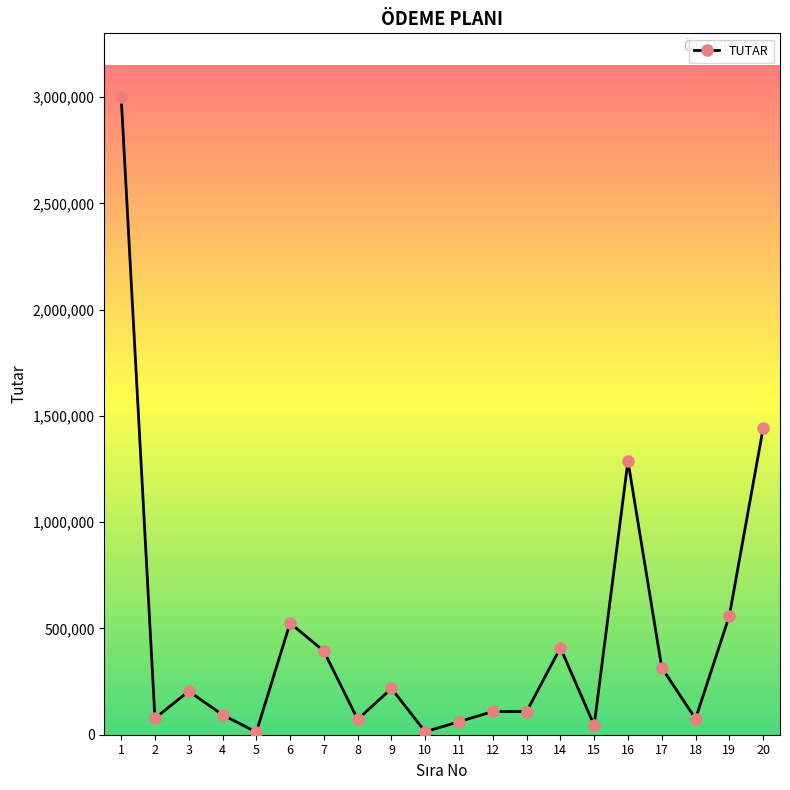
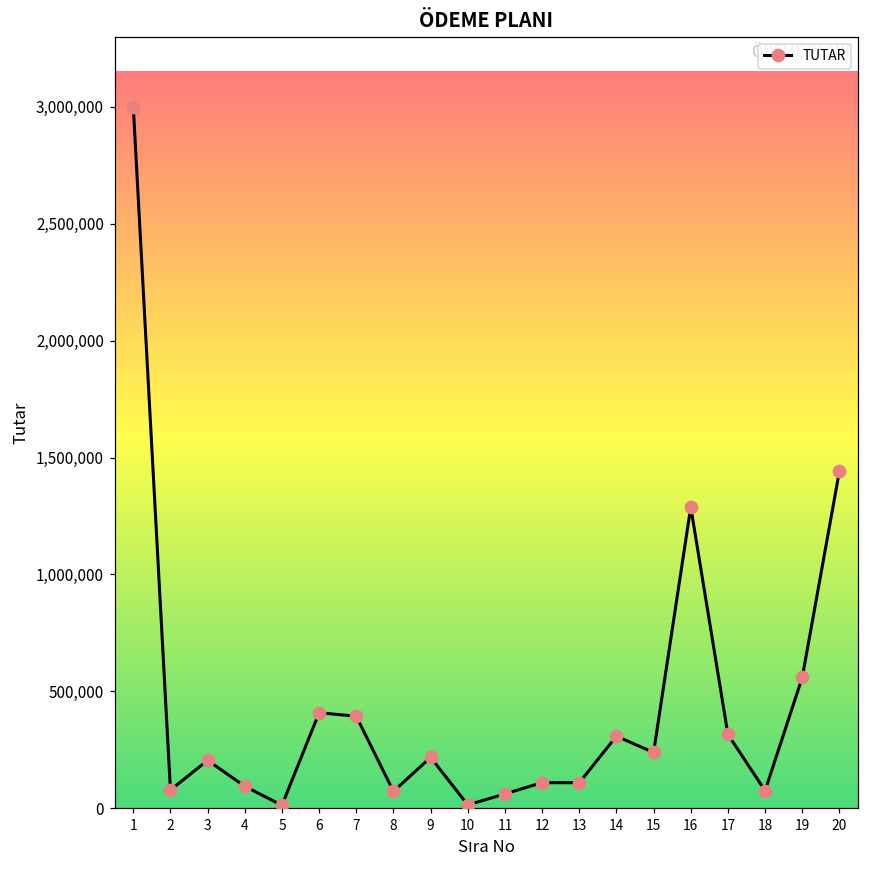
  {
    "1": "3,000,000",
    "2": "80,000",
    "3": "200,000",
    "4": "90,000",
    "5": "10,000",
-   "6": "530,000",
+   "6": "410,000",
    "7": "390,000",
    "8": "70,000",
    "9": "220,000",
    "10": "10,000",
    "11": "60,000",
    "12": "110,000",
    "13": "110,000",
-   "14": "410,000",
-   "15": "40,000",
+   "14": "310,000",
+   "15": "240,000",
    "16": "1,290,000",
    "17": "320,000",
    "18": "70,000",
    "19": "560,000",
    "20": "1,440,000"
  }
